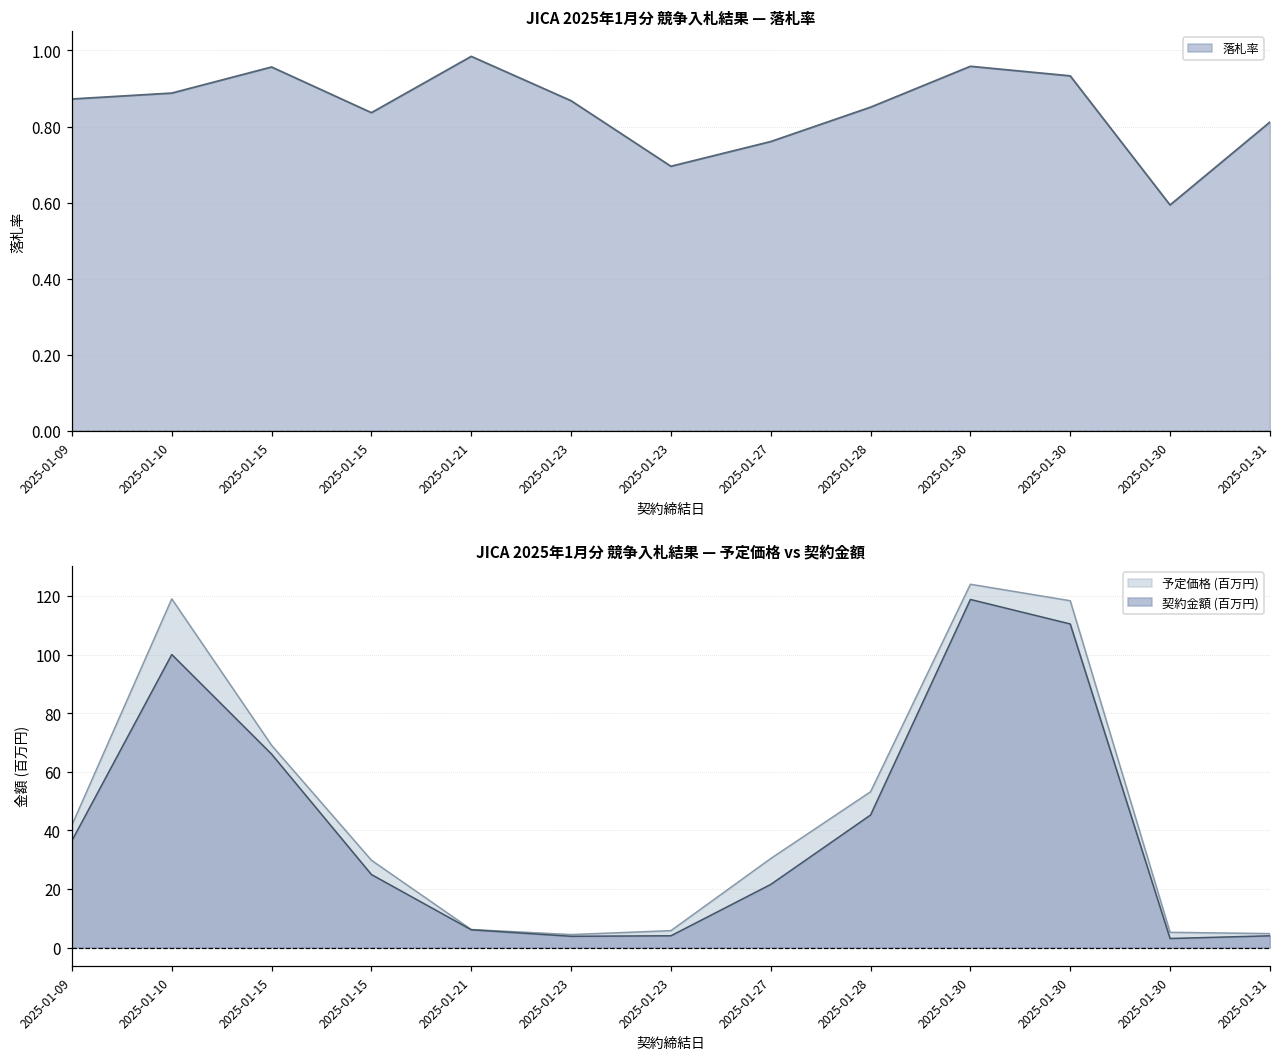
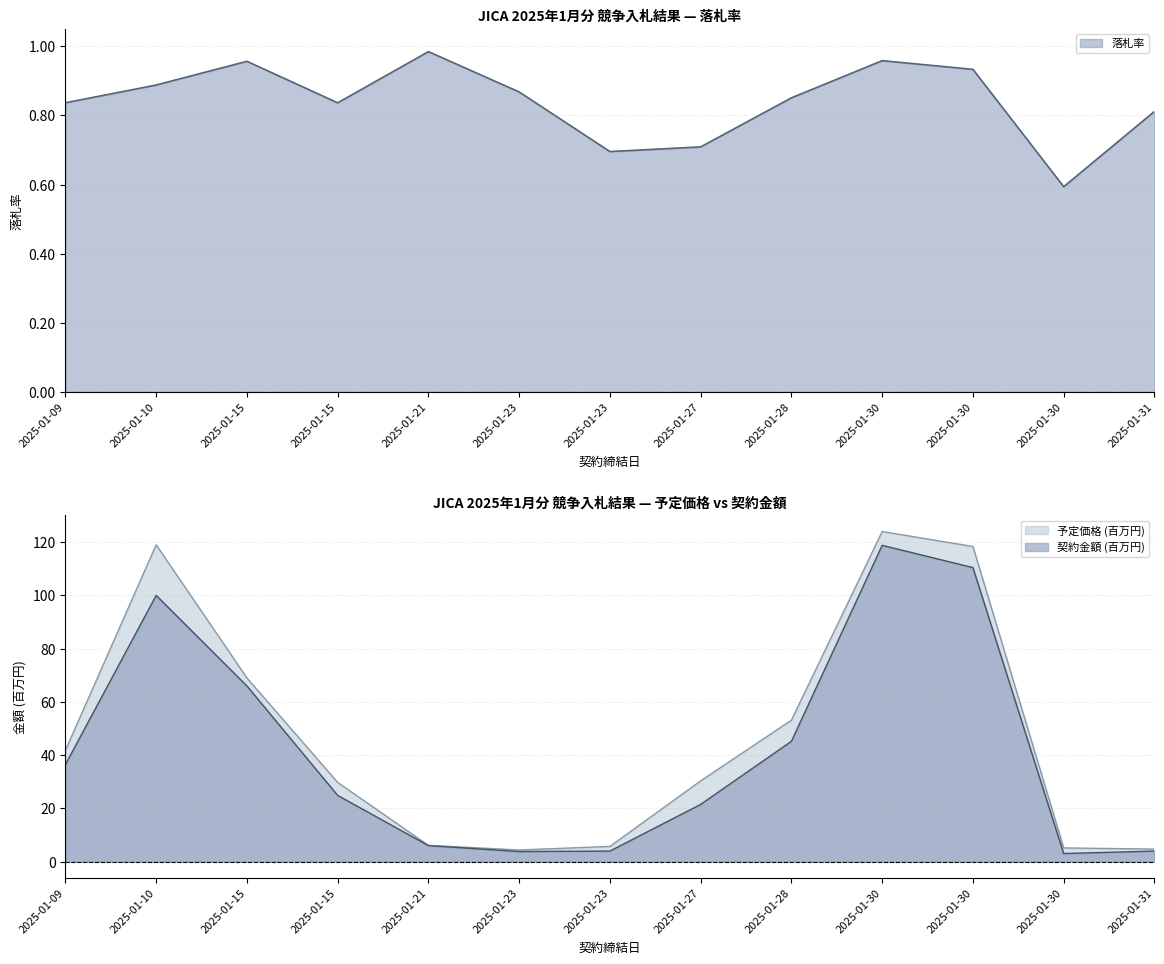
  {
    "JICA 2025年1月分 競争入札結果 — 落札率": {
-     "2025-01-09": 0.87,
+     "2025-01-09": 0.84,
      "2025-01-10": 0.89,
      "2025-01-21": 0.98,
-     "2025-01-27": 0.76,
+     "2025-01-27": 0.71,
      "2025-01-28": 0.85,
      "2025-01-31": 0.81
    }
  }
